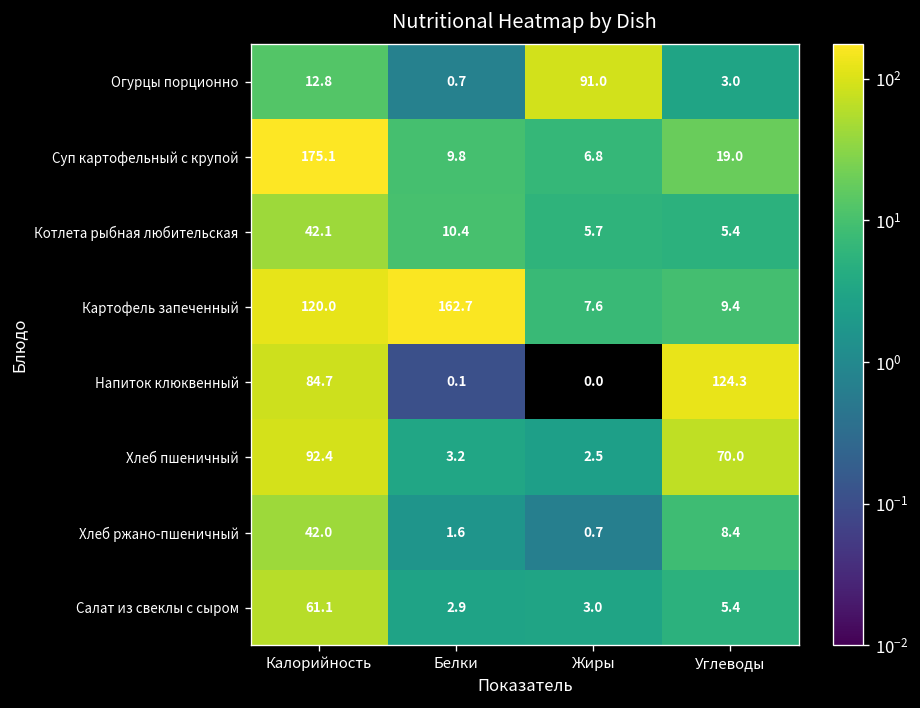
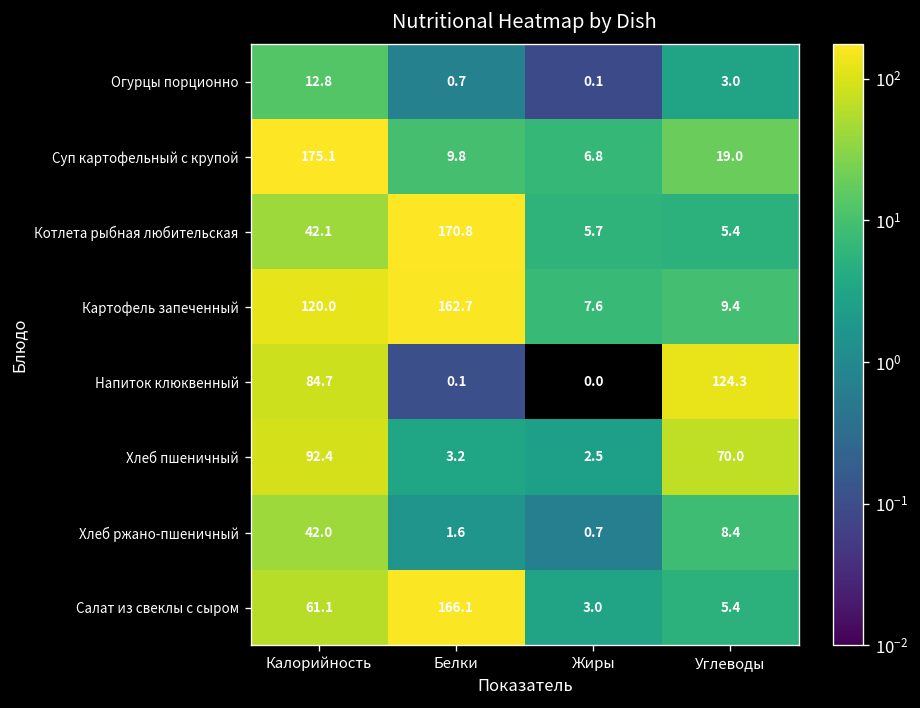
  {
    "Огурцы порционно": {
      "Калорийность": 12.8,
      "Белки": 0.7,
-     "Жиры": 91.0,
+     "Жиры": 0.1,
      "Углеводы": 3.0
    },
    "Суп картофельный с крупой": {
      "Калорийность": 175.1,
      "Белки": 9.8,
      "Жиры": 6.8,
      "Углеводы": 19.0
    },
    "Котлета рыбная любительская": {
      "Калорийность": 42.1,
-     "Белки": 10.4,
+     "Белки": 170.8,
      "Жиры": 5.7,
      "Углеводы": 5.4
    },
    "Картофель запеченный": {
      "Калорийность": 120.0,
      "Белки": 162.7,
      "Жиры": 7.6,
      "Углеводы": 9.4
    },
    "Напиток клюквенный": {
      "Калорийность": 84.7,
      "Белки": 0.1,
      "Жиры": 0.0,
      "Углеводы": 124.3
    },
    "Хлеб пшеничный": {
      "Калорийность": 92.4,
      "Белки": 3.2,
      "Жиры": 2.5,
      "Углеводы": 70.0
    },
    "Хлеб ржано-пшеничный": {
      "Калорийность": 42.0,
      "Белки": 1.6,
      "Жиры": 0.7,
      "Углеводы": 8.4
    },
    "Салат из свеклы с сыром": {
      "Калорийность": 61.1,
-     "Белки": 2.9,
+     "Белки": 166.1,
      "Жиры": 3.0,
      "Углеводы": 5.4
    }
  }
